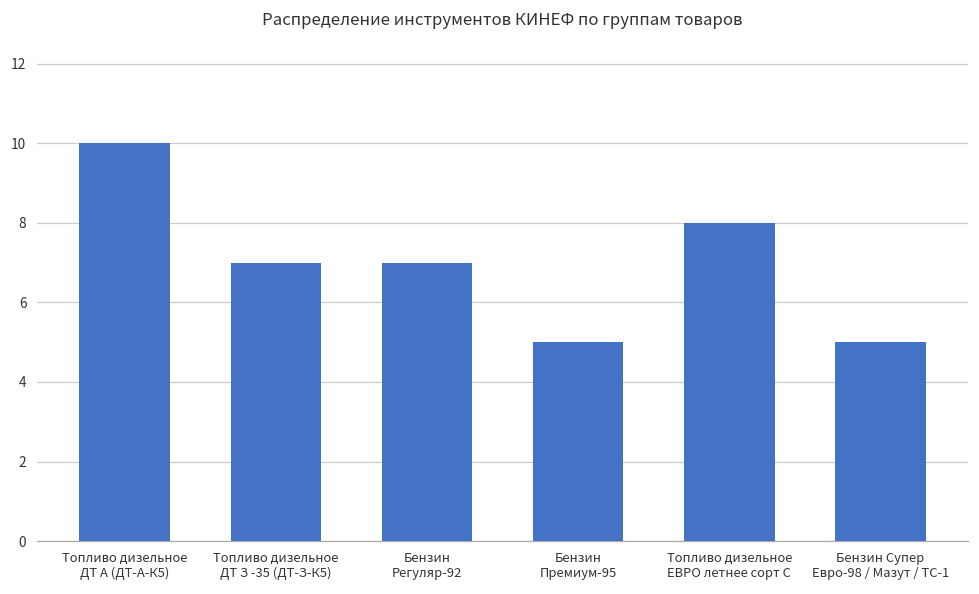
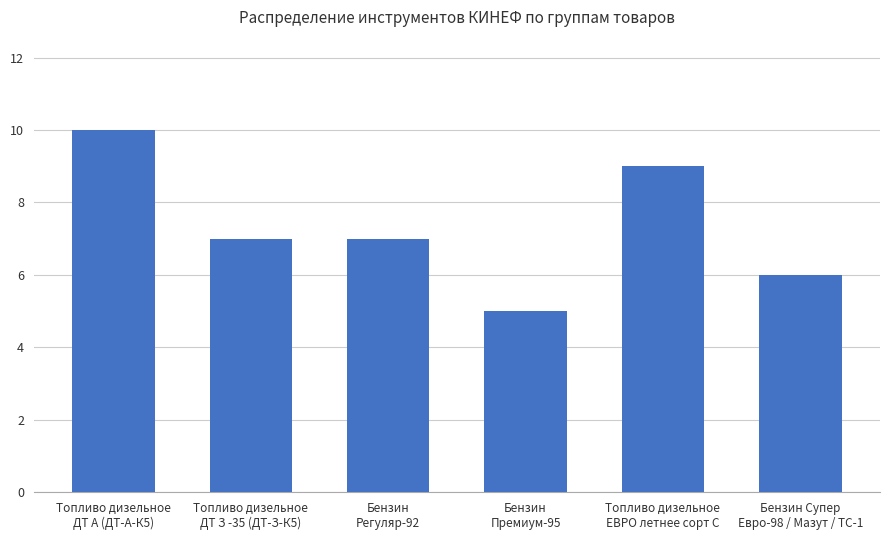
  {
    "Топливо дизельное ДТ А (ДТ-А-К5)": 10,
    "Топливо дизельное ДТ З -35 (ДТ-З-К5)": 7,
    "Бензин Регуляр-92": 7,
    "Бензин Премиум-95": 5,
-   "Топливо дизельное ЕВРО летнее сорт С": 8,
-   "Бензин Супер Евро-98 / Мазут / ТС-1": 5
+   "Топливо дизельное ЕВРО летнее сорт С": 9,
+   "Бензин Супер Евро-98 / Мазут / ТС-1": 6
  }
